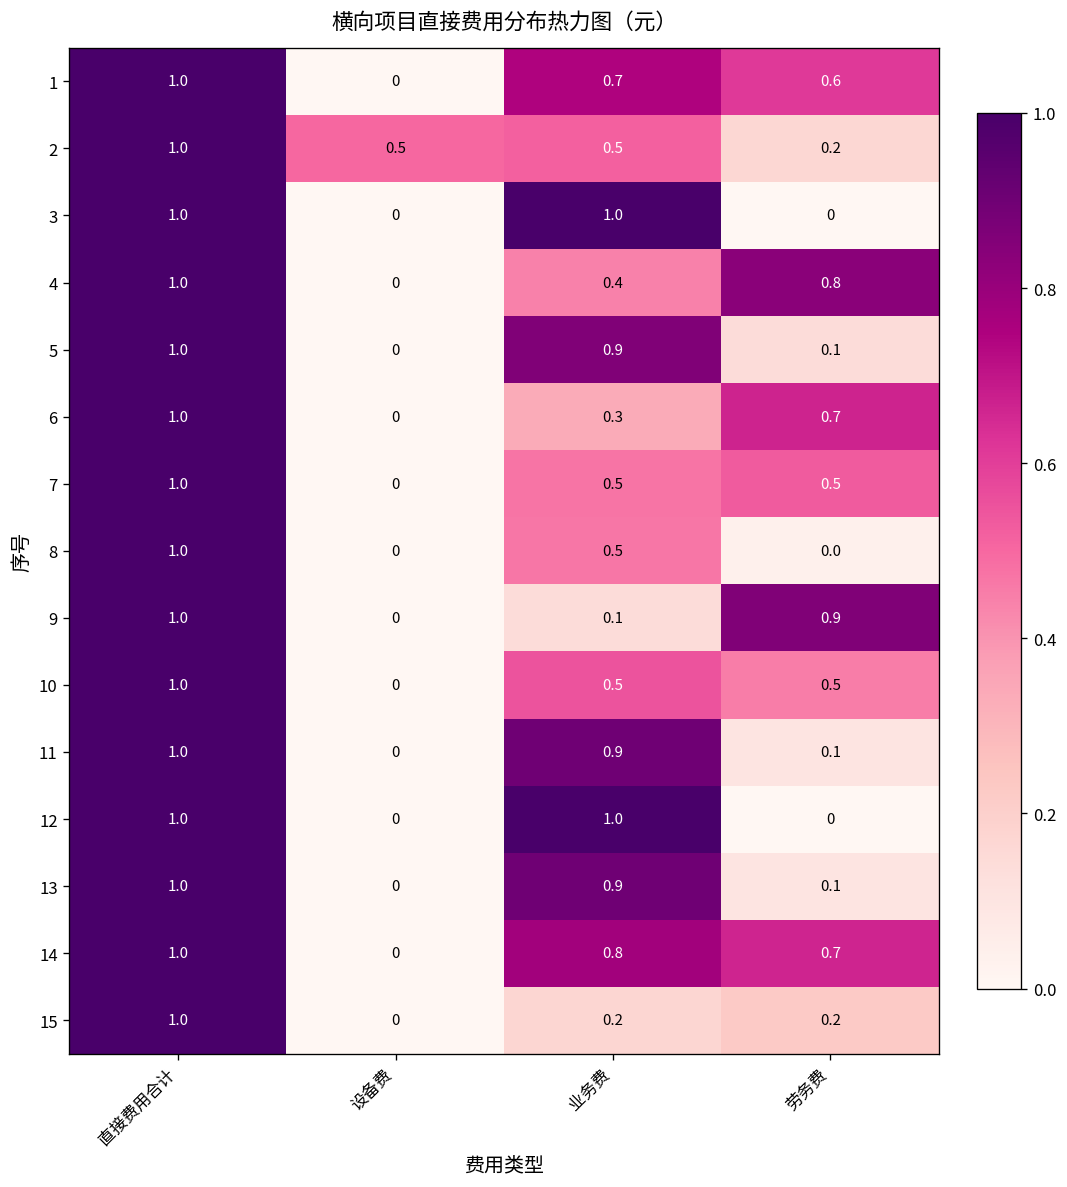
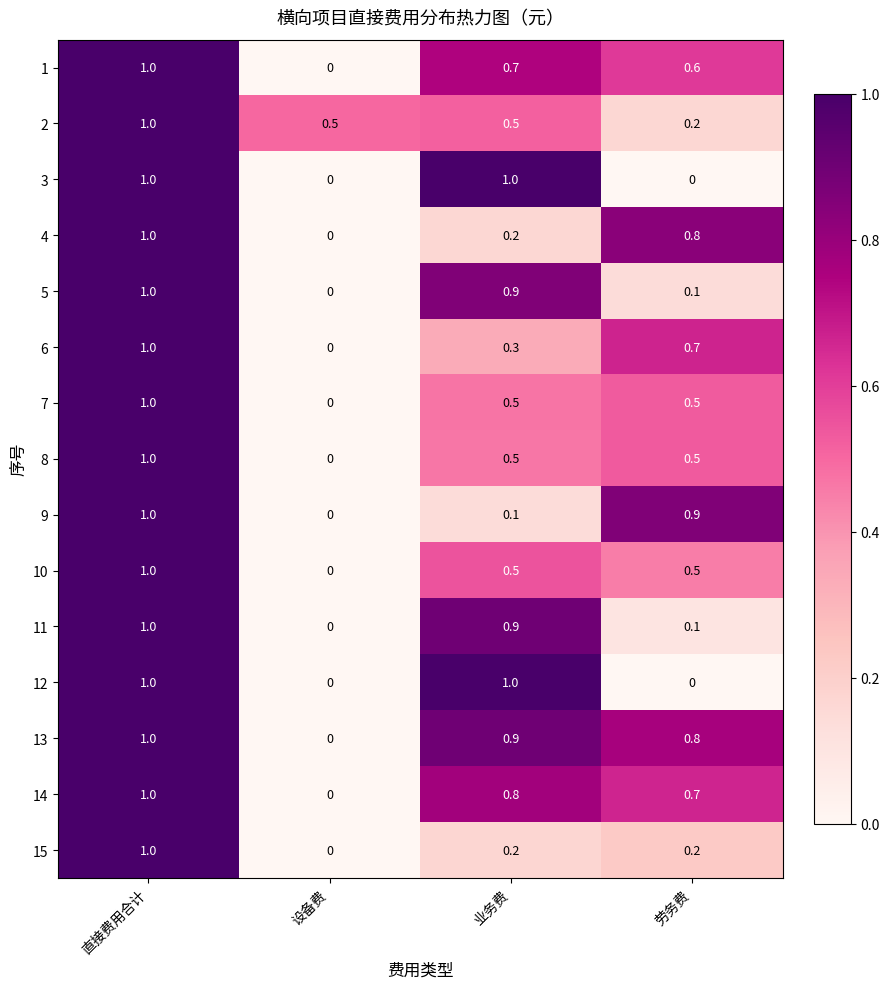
  {
    "1": {
      "直接费用合计": 1.0,
      "设备费": 0,
      "业务费": 0.7,
      "劳务费": 0.6
    },
    "2": {
      "直接费用合计": 1.0,
      "设备费": 0.5,
      "业务费": 0.5,
      "劳务费": 0.2
    },
    "3": {
      "直接费用合计": 1.0,
      "设备费": 0,
      "业务费": 1.0,
      "劳务费": 0
    },
    "4": {
      "直接费用合计": 1.0,
      "设备费": 0,
-     "业务费": 0.4,
+     "业务费": 0.2,
      "劳务费": 0.8
    },
    "5": {
      "直接费用合计": 1.0,
      "设备费": 0,
      "业务费": 0.9,
      "劳务费": 0.1
    },
    "6": {
      "直接费用合计": 1.0,
      "设备费": 0,
      "业务费": 0.3,
      "劳务费": 0.7
    },
    "7": {
      "直接费用合计": 1.0,
      "设备费": 0,
      "业务费": 0.5,
      "劳务费": 0.5
    },
    "8": {
      "直接费用合计": 1.0,
      "设备费": 0,
      "业务费": 0.5,
-     "劳务费": 0.0
+     "劳务费": 0.5
    },
    "9": {
      "直接费用合计": 1.0,
      "设备费": 0,
      "业务费": 0.1,
      "劳务费": 0.9
    },
    "10": {
      "直接费用合计": 1.0,
      "设备费": 0,
      "业务费": 0.5,
      "劳务费": 0.5
    },
    "11": {
      "直接费用合计": 1.0,
      "设备费": 0,
      "业务费": 0.9,
      "劳务费": 0.1
    },
    "12": {
      "直接费用合计": 1.0,
      "设备费": 0,
      "业务费": 1.0,
      "劳务费": 0
    },
    "13": {
      "直接费用合计": 1.0,
      "设备费": 0,
      "业务费": 0.9,
-     "劳务费": 0.1
+     "劳务费": 0.8
    },
    "14": {
      "直接费用合计": 1.0,
      "设备费": 0,
      "业务费": 0.8,
      "劳务费": 0.7
    },
    "15": {
      "直接费用合计": 1.0,
      "设备费": 0,
      "业务费": 0.2,
      "劳务费": 0.2
    }
  }
